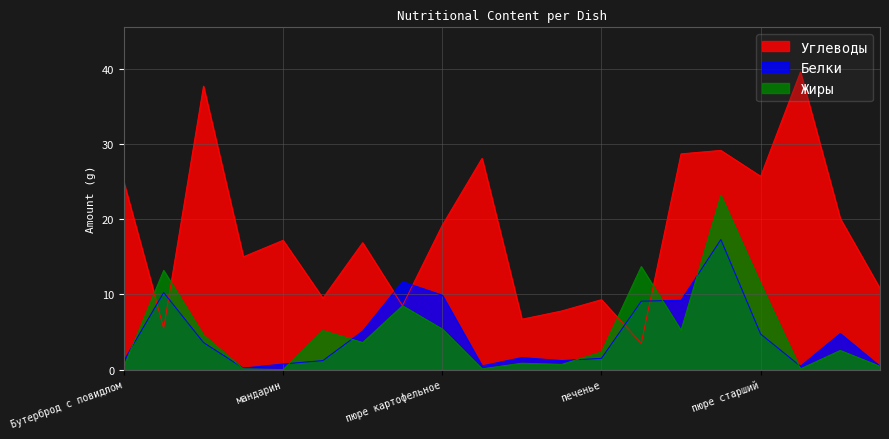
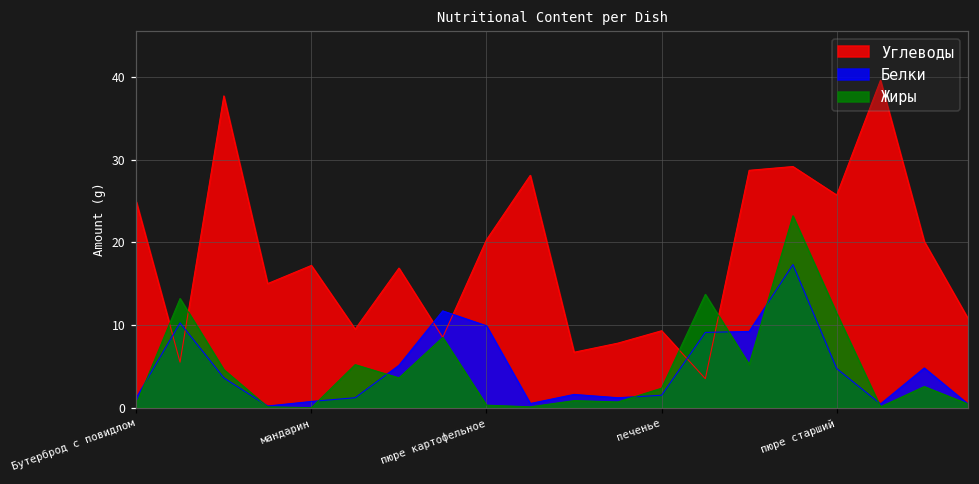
  {
    "Углеводы": {
      "Бутерброд с повидлом": 25,
      "мандарин": 17,
-     "пюре картофельное": 19,
+     "пюре картофельное": 20,
      "печенье": 9,
      "пюре старший": 26
    },
    "Белки": {
      "Бутерброд с повидлом": 1,
      "мандарин": 1,
      "пюре картофельное": 10,
      "печенье": 2,
      "пюре старший": 5
    },
    "Жиры": {
      "Бутерброд с повидлом": 0,
      "мандарин": 0,
-     "пюре картофельное": 5,
+     "пюре картофельное": 0,
      "печенье": 2,
      "пюре старший": 11
    }
  }
